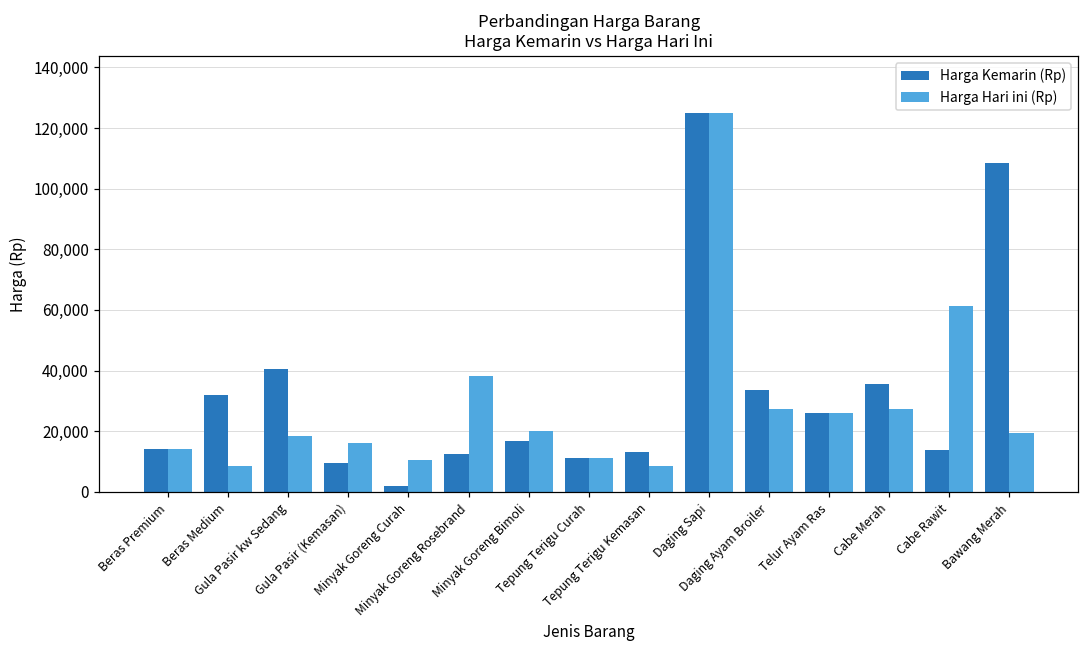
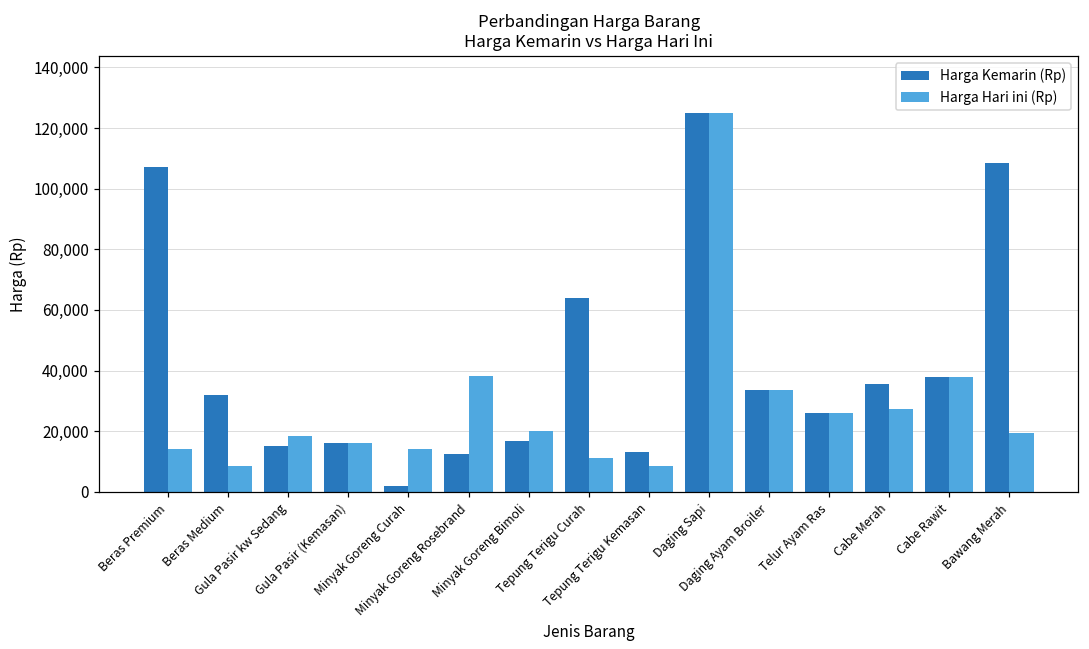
  {
    "Harga Kemarin (Rp)": {
-     "Beras Premium": "14,000",
+     "Beras Premium": "107,000",
      "Beras Medium": "32,000",
-     "Gula Pasir kw Sedang": "40,000",
-     "Gula Pasir (Kemasan)": "9,000",
+     "Gula Pasir kw Sedang": "15,000",
+     "Gula Pasir (Kemasan)": "16,000",
      "Minyak Goreng Curah": "2,000",
      "Minyak Goreng Rosebrand": "12,000",
      "Minyak Goreng Bimoli": "17,000",
-     "Tepung Terigu Curah": "11,000",
+     "Tepung Terigu Curah": "64,000",
      "Tepung Terigu Kemasan": "13,000",
      "Daging Sapi": "125,000",
      "Daging Ayam Broiler": "34,000",
      "Telur Ayam Ras": "26,000",
      "Cabe Merah": "36,000",
-     "Cabe Rawit": "14,000",
+     "Cabe Rawit": "38,000",
      "Bawang Merah": "109,000"
    },
    "Harga Hari ini (Rp)": {
      "Beras Premium": "14,000",
      "Beras Medium": "9,000",
      "Gula Pasir kw Sedang": "18,000",
      "Gula Pasir (Kemasan)": "16,000",
-     "Minyak Goreng Curah": "10,000",
+     "Minyak Goreng Curah": "14,000",
      "Minyak Goreng Rosebrand": "38,000",
      "Minyak Goreng Bimoli": "20,000",
      "Tepung Terigu Curah": "11,000",
      "Tepung Terigu Kemasan": "9,000",
      "Daging Sapi": "125,000",
-     "Daging Ayam Broiler": "27,000",
+     "Daging Ayam Broiler": "34,000",
      "Telur Ayam Ras": "26,000",
      "Cabe Merah": "27,000",
-     "Cabe Rawit": "61,000",
+     "Cabe Rawit": "38,000",
      "Bawang Merah": "20,000"
    }
  }
